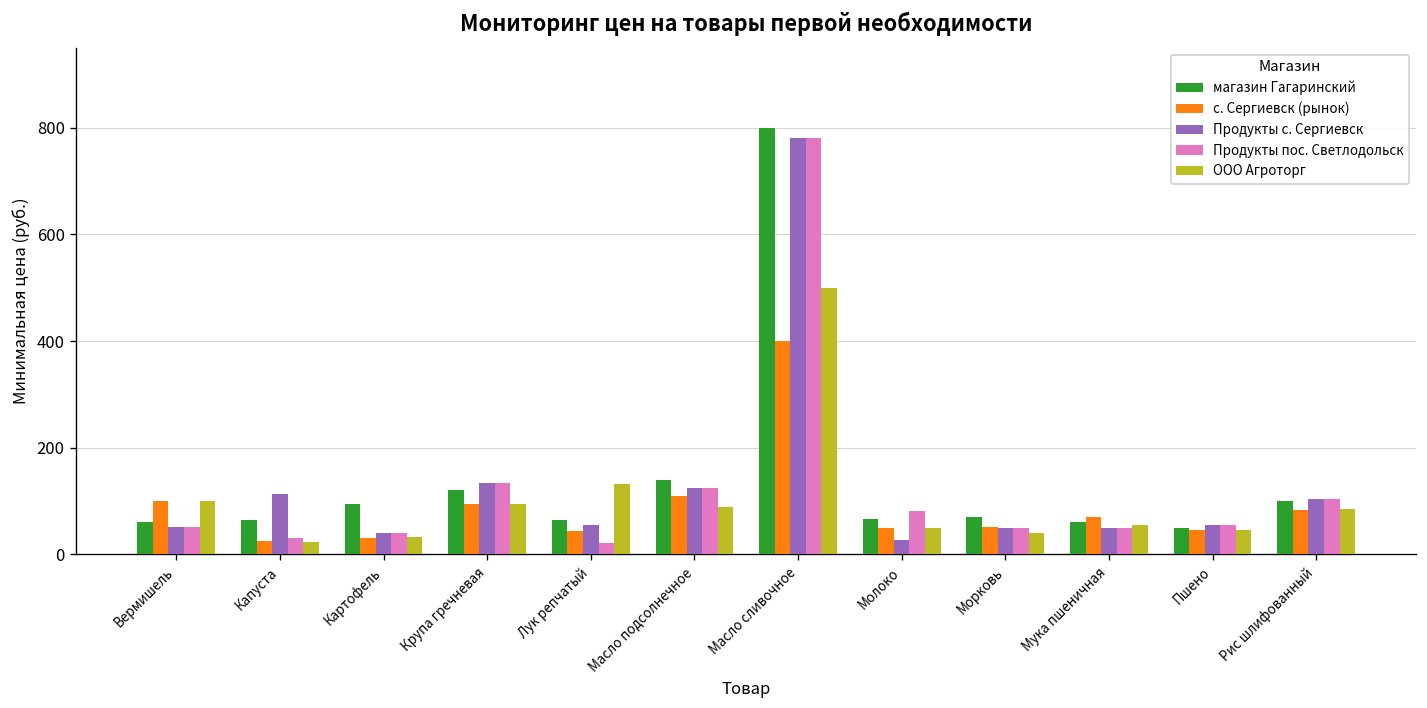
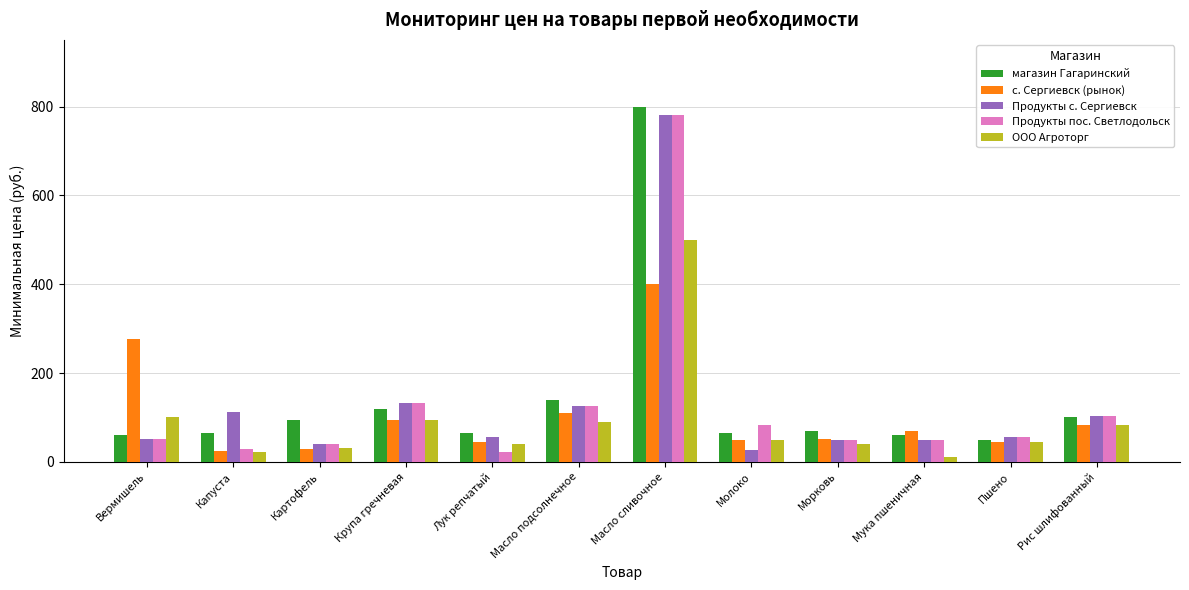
  {
    "магазин Гагаринский": {
      "Вермишель": 60,
      "Капуста": 70,
      "Картофель": 100,
      "Крупа гречневая": 120,
      "Лук репчатый": 70,
      "Масло подсолнечное": 140,
      "Масло сливочное": 800,
      "Молоко": 70,
      "Морковь": 70,
      "Мука пшеничная": 60,
      "Пшено": 50,
      "Рис шлифованный": 100
    },
    "с. Сергиевск (рынок)": {
-     "Вермишель": 100,
+     "Вермишель": 280,
      "Капуста": 20,
      "Картофель": 30,
      "Крупа гречневая": 90,
      "Лук репчатый": 40,
      "Масло подсолнечное": 110,
      "Масло сливочное": 400,
      "Молоко": 50,
      "Морковь": 50,
      "Мука пшеничная": 70,
      "Пшено": 50,
      "Рис шлифованный": 80
    },
    "Продукты с. Сергиевск": {
      "Вермишель": 50,
      "Капуста": 110,
      "Картофель": 40,
      "Крупа гречневая": 130,
      "Лук репчатый": 60,
      "Масло подсолнечное": 130,
      "Масло сливочное": 780,
      "Молоко": 30,
      "Морковь": 50,
      "Мука пшеничная": 50,
      "Пшено": 60,
      "Рис шлифованный": 100
    },
    "Продукты пос. Светлодольск": {
      "Вермишель": 50,
      "Капуста": 30,
      "Картофель": 40,
      "Крупа гречневая": 130,
      "Лук репчатый": 20,
      "Масло подсолнечное": 130,
      "Масло сливочное": 780,
      "Молоко": 80,
      "Морковь": 50,
      "Мука пшеничная": 50,
      "Пшено": 60,
      "Рис шлифованный": 100
    },
    "ООО Агроторг": {
      "Вермишель": 100,
      "Капуста": 20,
      "Картофель": 30,
      "Крупа гречневая": 90,
-     "Лук репчатый": 130,
+     "Лук репчатый": 40,
      "Масло подсолнечное": 90,
      "Масло сливочное": 500,
      "Молоко": 50,
      "Морковь": 40,
-     "Мука пшеничная": 60,
+     "Мука пшеничная": 10,
      "Пшено": 50,
      "Рис шлифованный": 80
    }
  }
